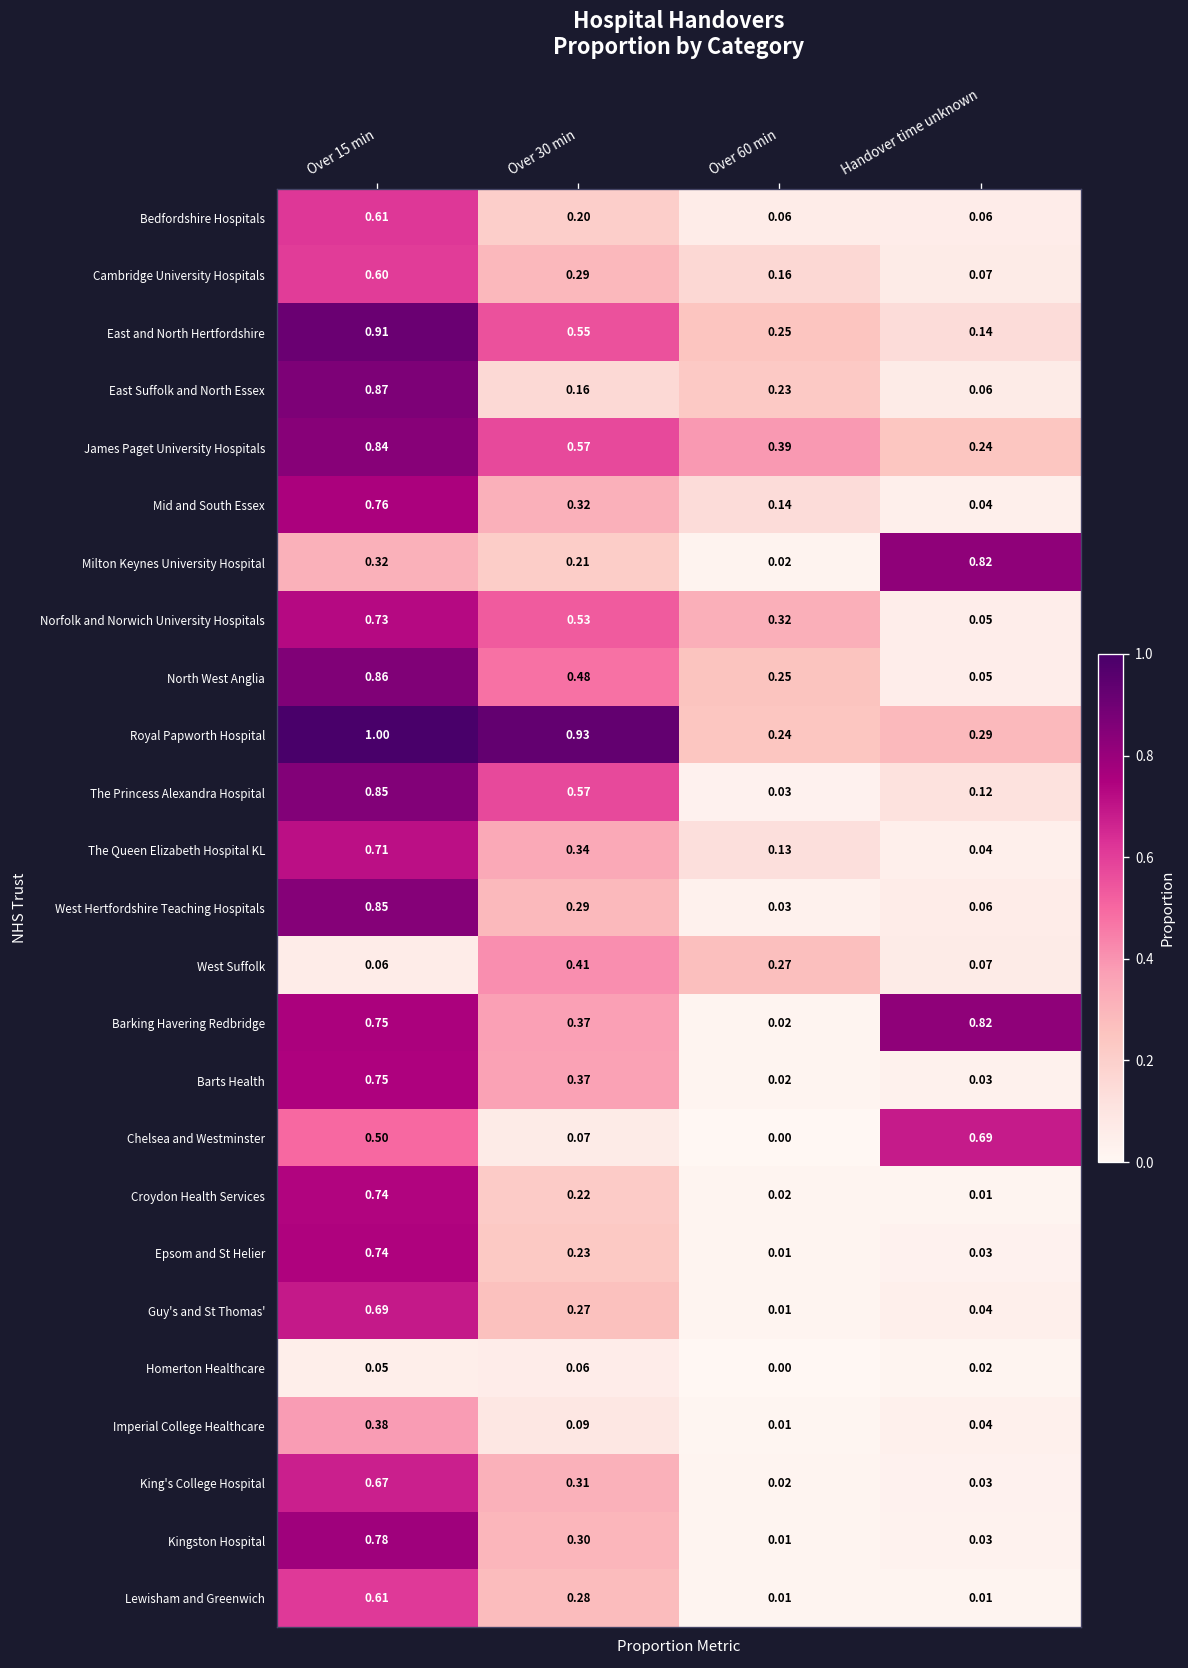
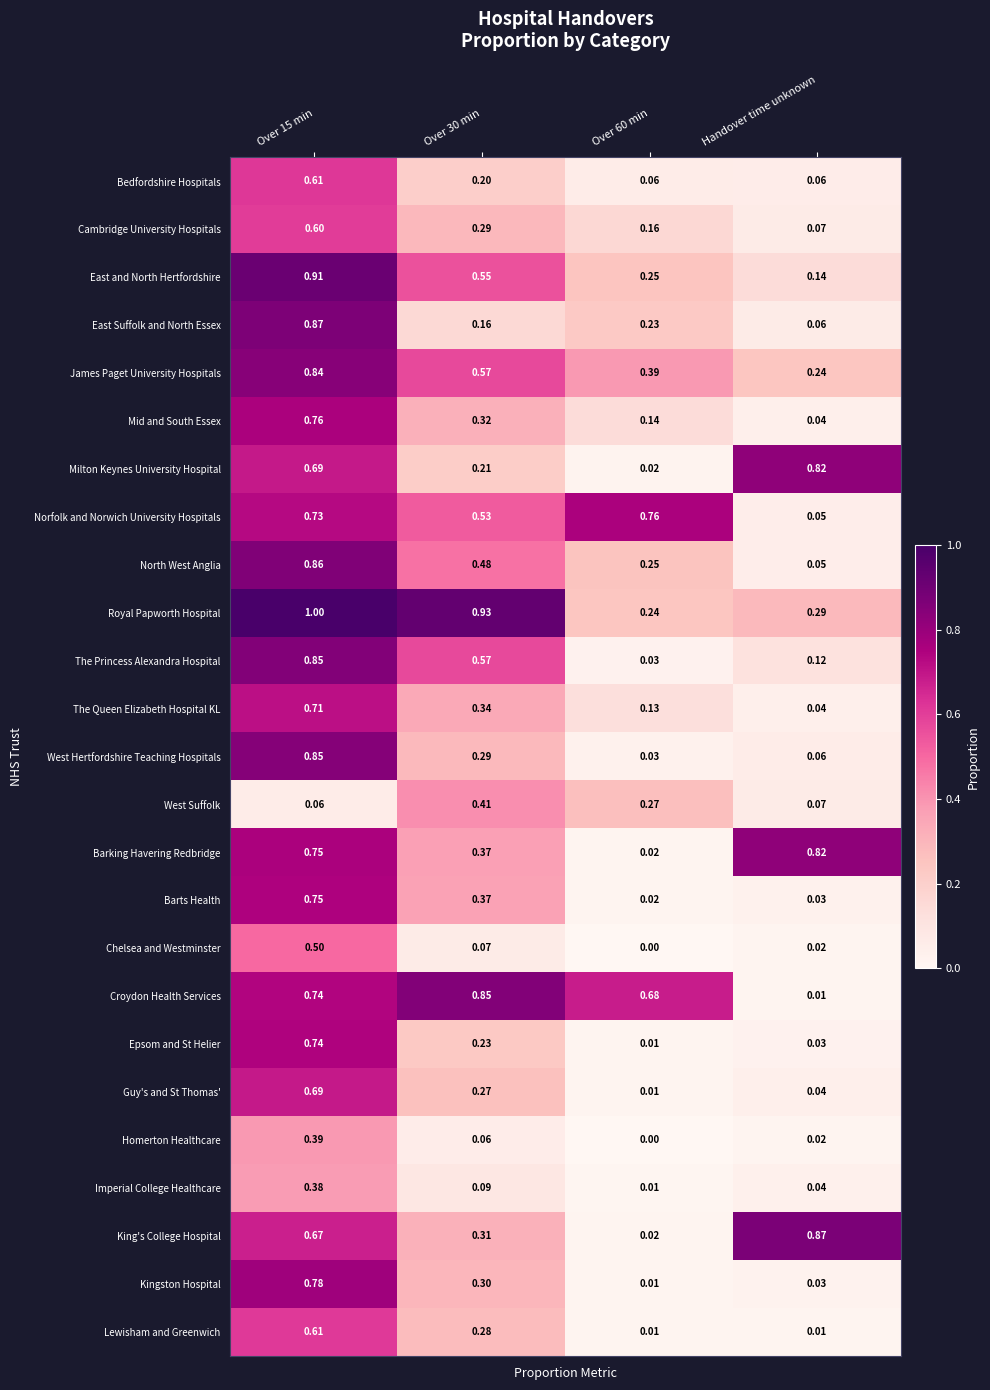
  {
    "Bedfordshire Hospitals": {
      "Over 15 min": 0.61,
      "Over 30 min": 0.20,
      "Over 60 min": 0.06,
      "Handover time unknown": 0.06
    },
    "Cambridge University Hospitals": {
      "Over 15 min": 0.60,
      "Over 30 min": 0.29,
      "Over 60 min": 0.16,
      "Handover time unknown": 0.07
    },
    "East and North Hertfordshire": {
      "Over 15 min": 0.91,
      "Over 30 min": 0.55,
      "Over 60 min": 0.25,
      "Handover time unknown": 0.14
    },
    "East Suffolk and North Essex": {
      "Over 15 min": 0.87,
      "Over 30 min": 0.16,
      "Over 60 min": 0.23,
      "Handover time unknown": 0.06
    },
    "James Paget University Hospitals": {
      "Over 15 min": 0.84,
      "Over 30 min": 0.57,
      "Over 60 min": 0.39,
      "Handover time unknown": 0.24
    },
    "Mid and South Essex": {
      "Over 15 min": 0.76,
      "Over 30 min": 0.32,
      "Over 60 min": 0.14,
      "Handover time unknown": 0.04
    },
    "Milton Keynes University Hospital": {
-     "Over 15 min": 0.32,
+     "Over 15 min": 0.69,
      "Over 30 min": 0.21,
      "Over 60 min": 0.02,
      "Handover time unknown": 0.82
    },
    "Norfolk and Norwich University Hospitals": {
      "Over 15 min": 0.73,
      "Over 30 min": 0.53,
-     "Over 60 min": 0.32,
+     "Over 60 min": 0.76,
      "Handover time unknown": 0.05
    },
    "North West Anglia": {
      "Over 15 min": 0.86,
      "Over 30 min": 0.48,
      "Over 60 min": 0.25,
      "Handover time unknown": 0.05
    },
    "Royal Papworth Hospital": {
      "Over 15 min": 1.00,
      "Over 30 min": 0.93,
      "Over 60 min": 0.24,
      "Handover time unknown": 0.29
    },
    "The Princess Alexandra Hospital": {
      "Over 15 min": 0.85,
      "Over 30 min": 0.57,
      "Over 60 min": 0.03,
      "Handover time unknown": 0.12
    },
    "The Queen Elizabeth Hospital KL": {
      "Over 15 min": 0.71,
      "Over 30 min": 0.34,
      "Over 60 min": 0.13,
      "Handover time unknown": 0.04
    },
    "West Hertfordshire Teaching Hospitals": {
      "Over 15 min": 0.85,
      "Over 30 min": 0.29,
      "Over 60 min": 0.03,
      "Handover time unknown": 0.06
    },
    "West Suffolk": {
      "Over 15 min": 0.06,
      "Over 30 min": 0.41,
      "Over 60 min": 0.27,
      "Handover time unknown": 0.07
    },
    "Barking Havering Redbridge": {
      "Over 15 min": 0.75,
      "Over 30 min": 0.37,
      "Over 60 min": 0.02,
      "Handover time unknown": 0.82
    },
    "Barts Health": {
      "Over 15 min": 0.75,
      "Over 30 min": 0.37,
      "Over 60 min": 0.02,
      "Handover time unknown": 0.03
    },
    "Chelsea and Westminster": {
      "Over 15 min": 0.50,
      "Over 30 min": 0.07,
      "Over 60 min": 0.00,
-     "Handover time unknown": 0.69
+     "Handover time unknown": 0.02
    },
    "Croydon Health Services": {
      "Over 15 min": 0.74,
-     "Over 30 min": 0.22,
-     "Over 60 min": 0.02,
+     "Over 30 min": 0.85,
+     "Over 60 min": 0.68,
      "Handover time unknown": 0.01
    },
    "Epsom and St Helier": {
      "Over 15 min": 0.74,
      "Over 30 min": 0.23,
      "Over 60 min": 0.01,
      "Handover time unknown": 0.03
    },
    "Guy's and St Thomas'": {
      "Over 15 min": 0.69,
      "Over 30 min": 0.27,
      "Over 60 min": 0.01,
      "Handover time unknown": 0.04
    },
    "Homerton Healthcare": {
-     "Over 15 min": 0.05,
+     "Over 15 min": 0.39,
      "Over 30 min": 0.06,
      "Over 60 min": 0.00,
      "Handover time unknown": 0.02
    },
    "Imperial College Healthcare": {
      "Over 15 min": 0.38,
      "Over 30 min": 0.09,
      "Over 60 min": 0.01,
      "Handover time unknown": 0.04
    },
    "King's College Hospital": {
      "Over 15 min": 0.67,
      "Over 30 min": 0.31,
      "Over 60 min": 0.02,
-     "Handover time unknown": 0.03
+     "Handover time unknown": 0.87
    },
    "Kingston Hospital": {
      "Over 15 min": 0.78,
      "Over 30 min": 0.30,
      "Over 60 min": 0.01,
      "Handover time unknown": 0.03
    },
    "Lewisham and Greenwich": {
      "Over 15 min": 0.61,
      "Over 30 min": 0.28,
      "Over 60 min": 0.01,
      "Handover time unknown": 0.01
    }
  }
